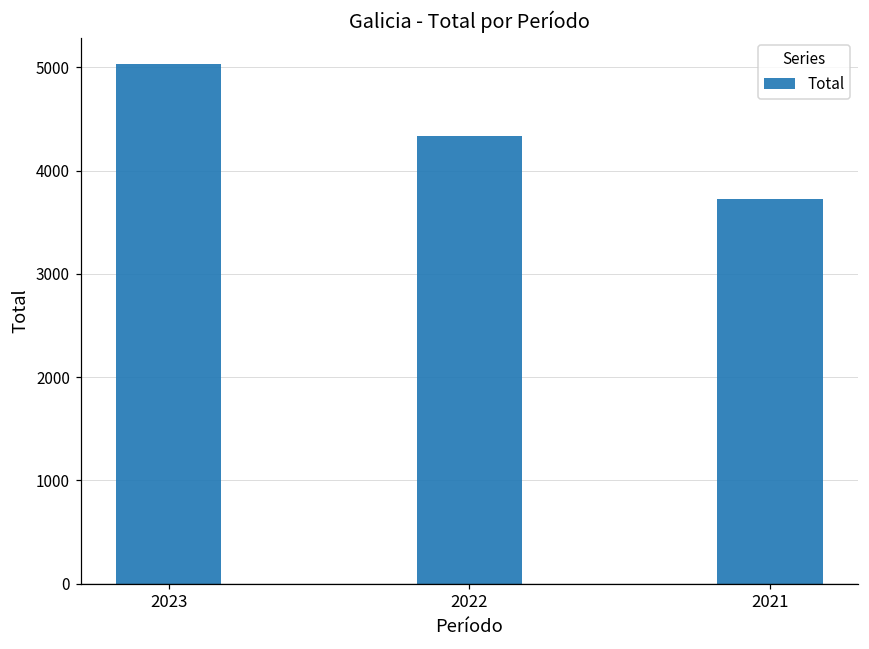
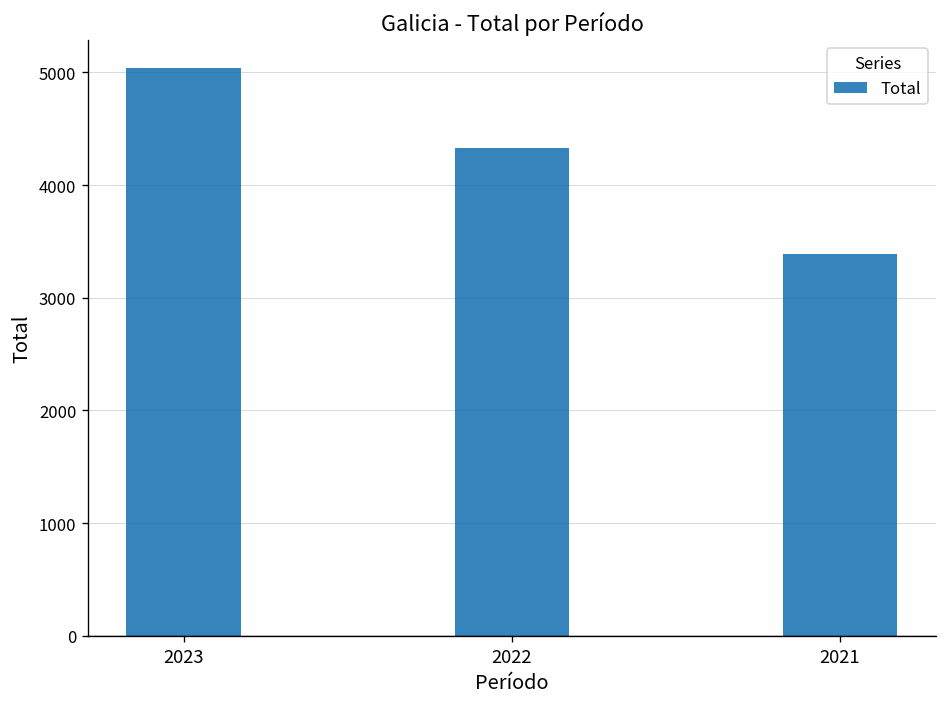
  {
    "2023": 5000,
    "2022": 4300,
-   "2021": 3700
+   "2021": 3400
  }
